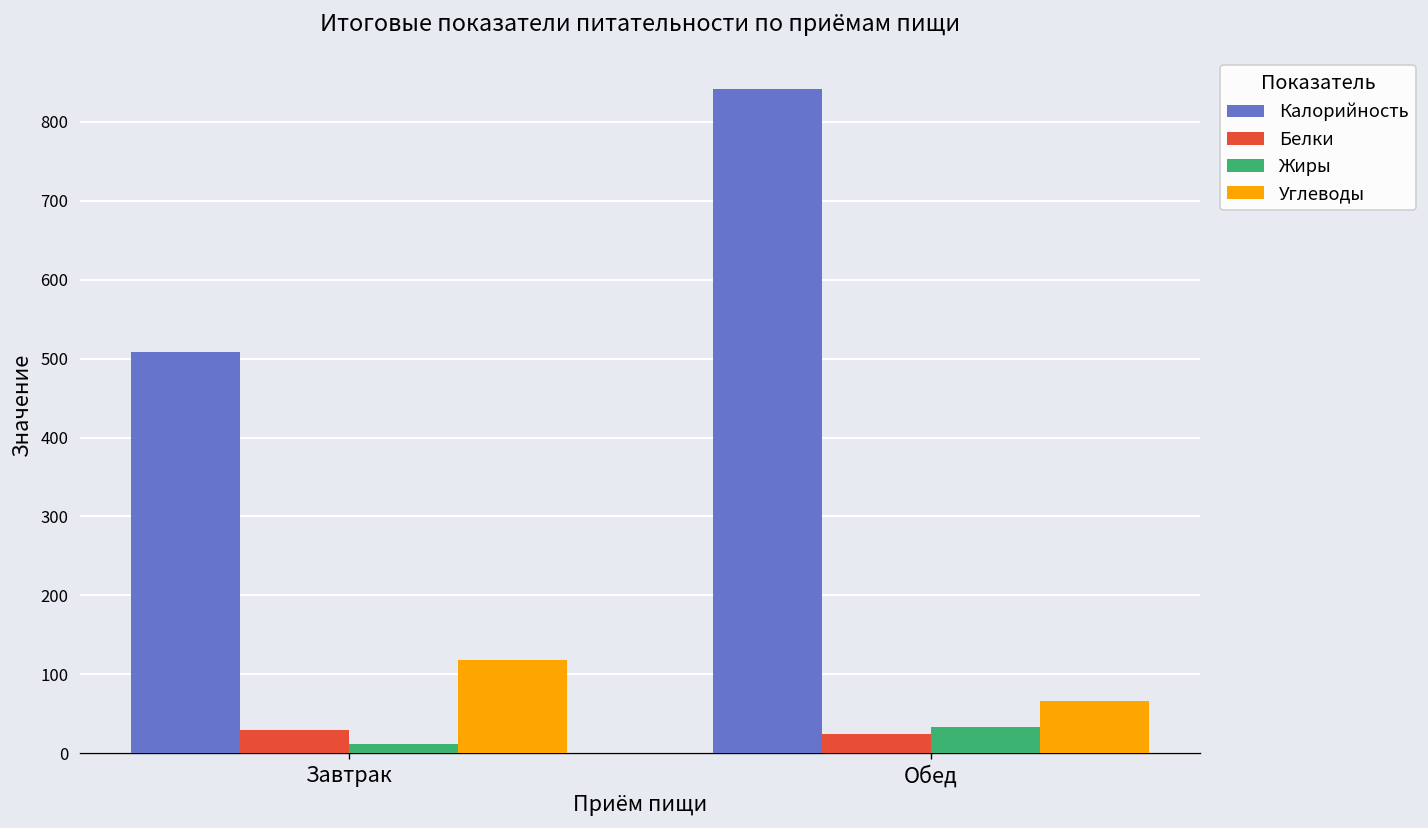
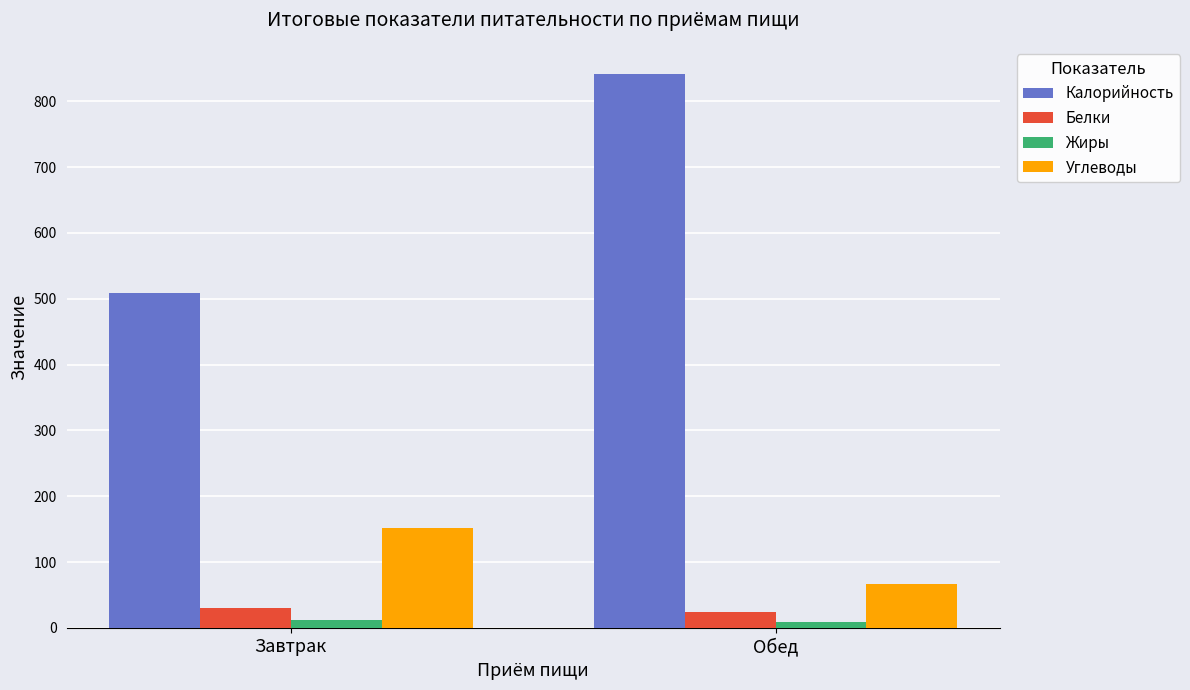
  {
    "Калорийность": {
      "Завтрак": 510,
      "Обед": 840
    },
    "Белки": {
      "Завтрак": 30,
      "Обед": 20
    },
    "Жиры": {
      "Завтрак": 10,
-     "Обед": 30
+     "Обед": 10
    },
    "Углеводы": {
-     "Завтрак": 120,
+     "Завтрак": 150,
      "Обед": 70
    }
  }
